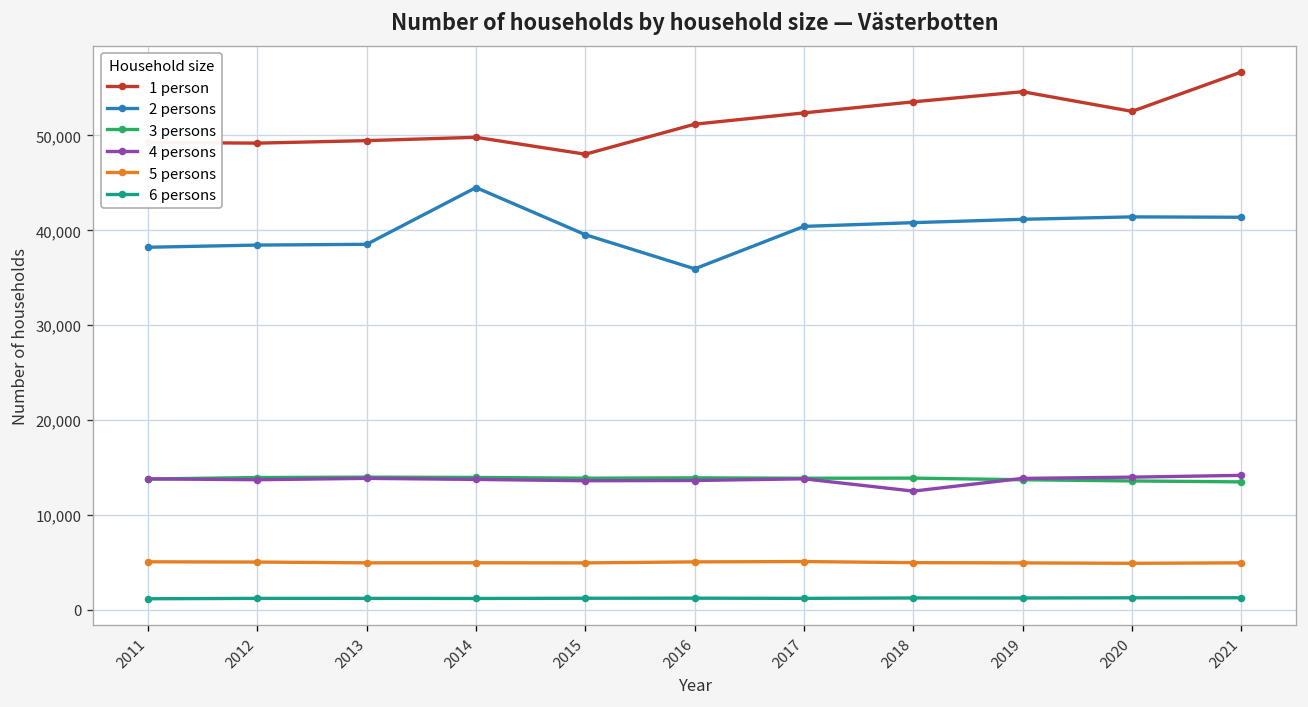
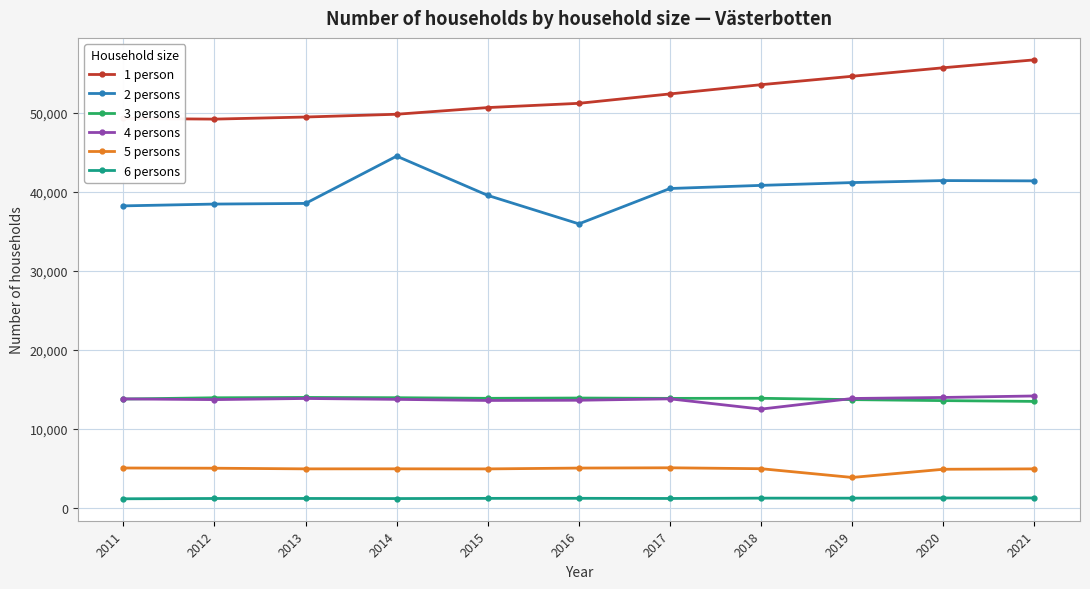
  {
    "1 person": {
      "2012": "49,000",
      "2013": "49,000",
      "2014": "50,000",
-     "2015": "48,000",
+     "2015": "51,000",
      "2016": "51,000",
      "2017": "52,000",
      "2018": "54,000",
      "2019": "55,000",
-     "2020": "53,000",
+     "2020": "56,000",
      "2021": "57,000"
    },
    "2 persons": {
      "2011": "38,000",
      "2012": "38,000",
      "2013": "39,000",
      "2014": "45,000",
      "2015": "40,000",
      "2016": "36,000",
      "2017": "40,000",
      "2018": "41,000",
      "2019": "41,000",
      "2020": "41,000",
      "2021": "41,000"
    },
    "4 persons": {
      "2018": "13,000",
      "2020": "14,000",
      "2021": "14,000"
    },
    "5 persons": {
      "2011": "5,000",
      "2012": "5,000",
      "2013": "5,000",
      "2014": "5,000",
      "2015": "5,000",
      "2016": "5,000",
      "2017": "5,000",
      "2018": "5,000",
-     "2019": "5,000",
+     "2019": "4,000",
      "2020": "5,000",
      "2021": "5,000"
    }
  }
